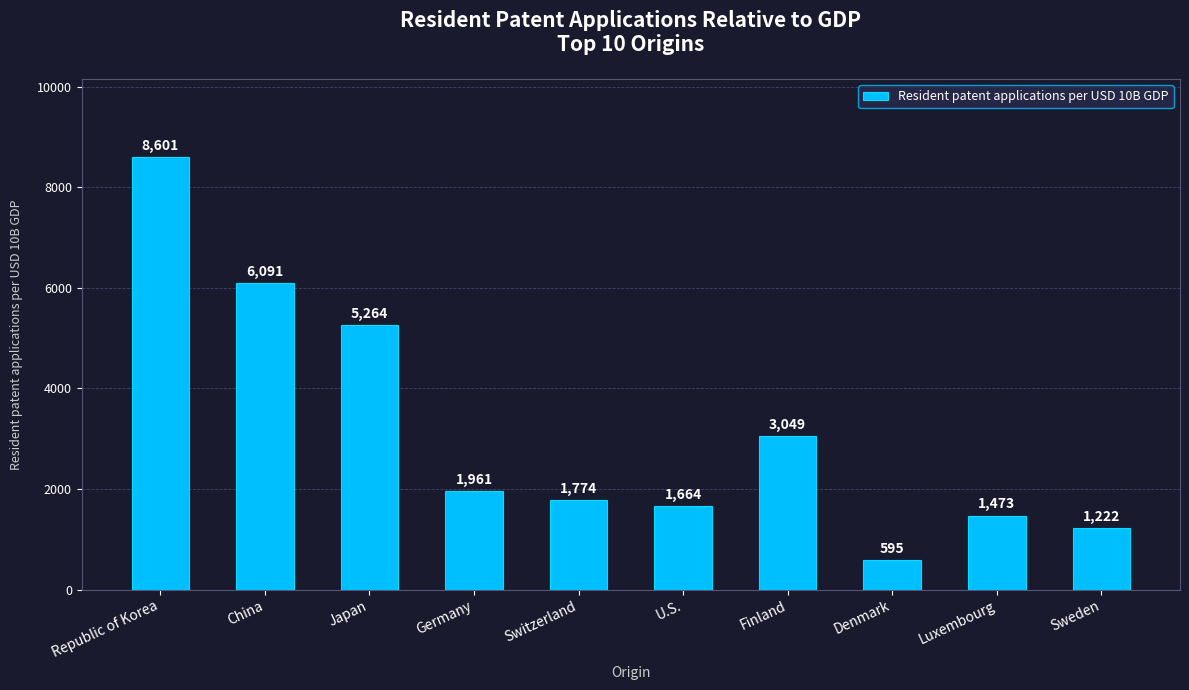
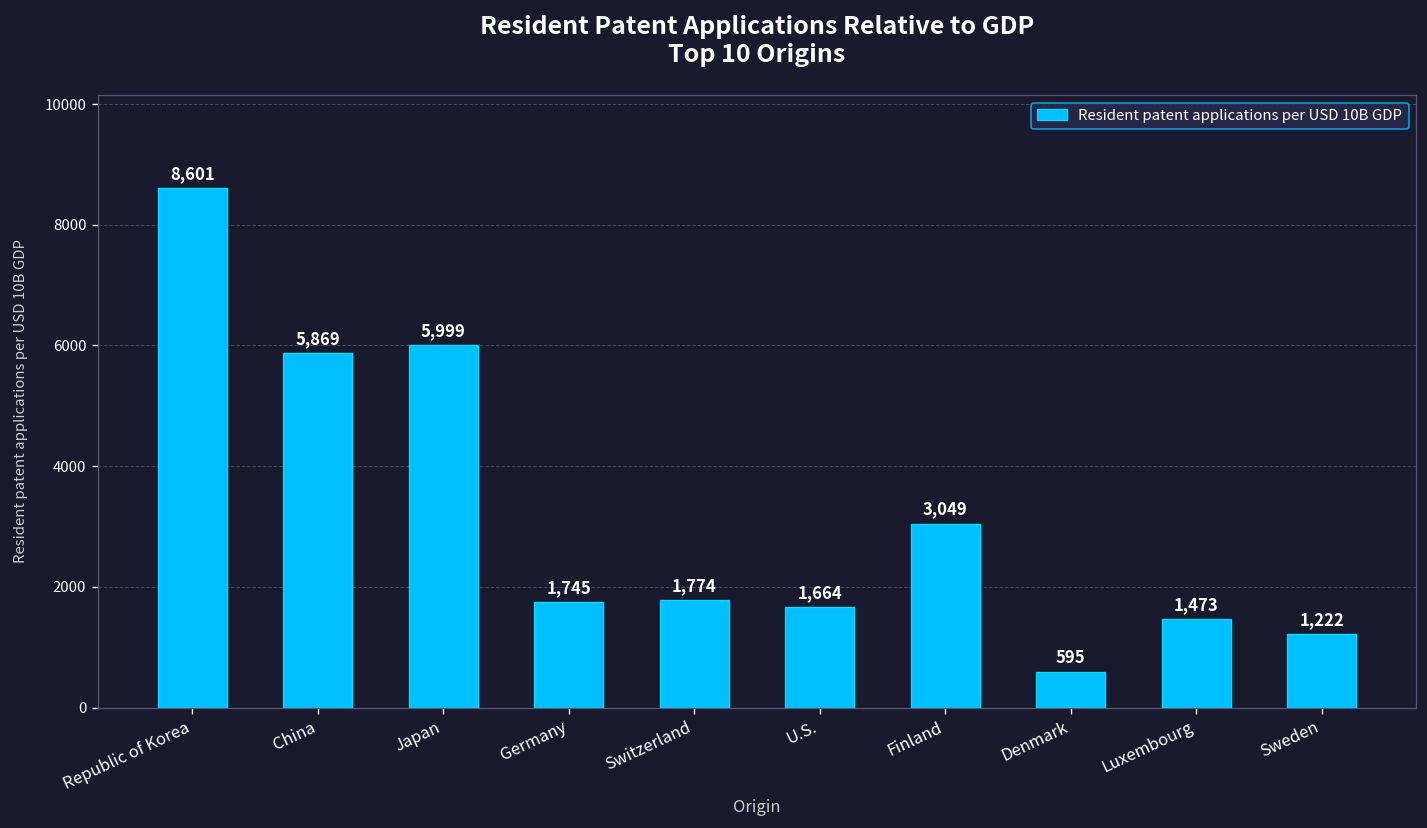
  {
    "Republic of Korea": "8,601",
-   "China": "6,091",
-   "Japan": "5,264",
-   "Germany": "1,961",
+   "China": "5,869",
+   "Japan": "5,999",
+   "Germany": "1,745",
    "Switzerland": "1,774",
    "U.S.": "1,664",
    "Finland": "3,049",
    "Denmark": "595",
    "Luxembourg": "1,473",
    "Sweden": "1,222"
  }
